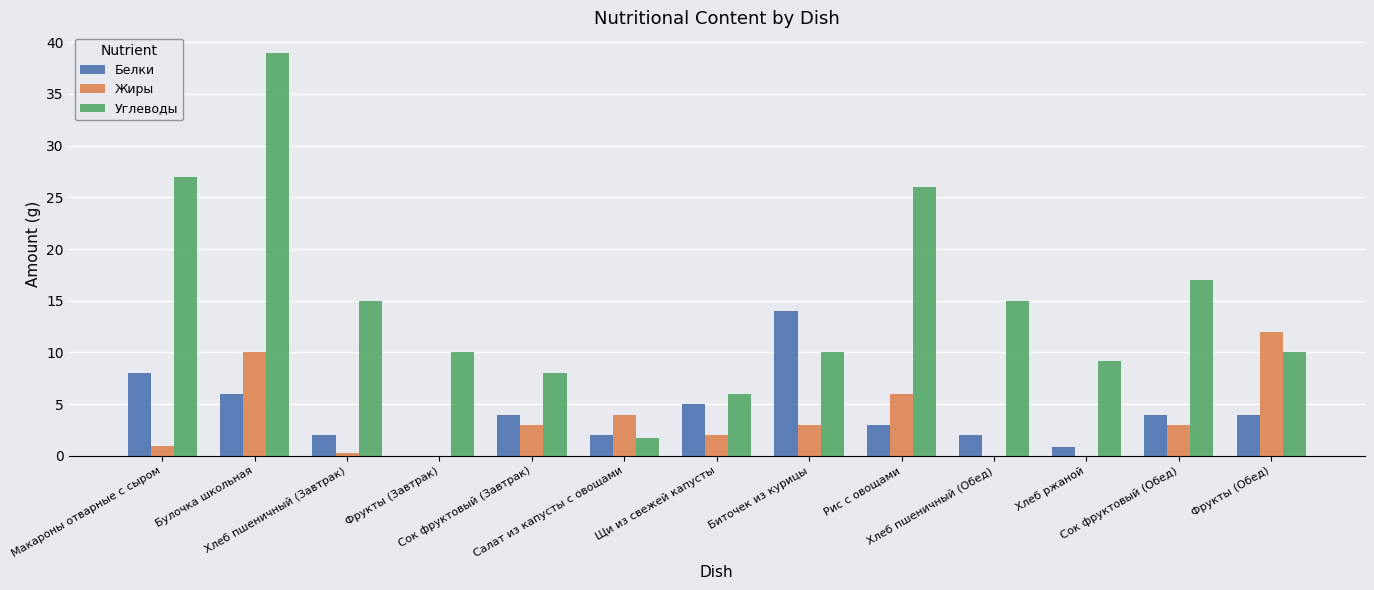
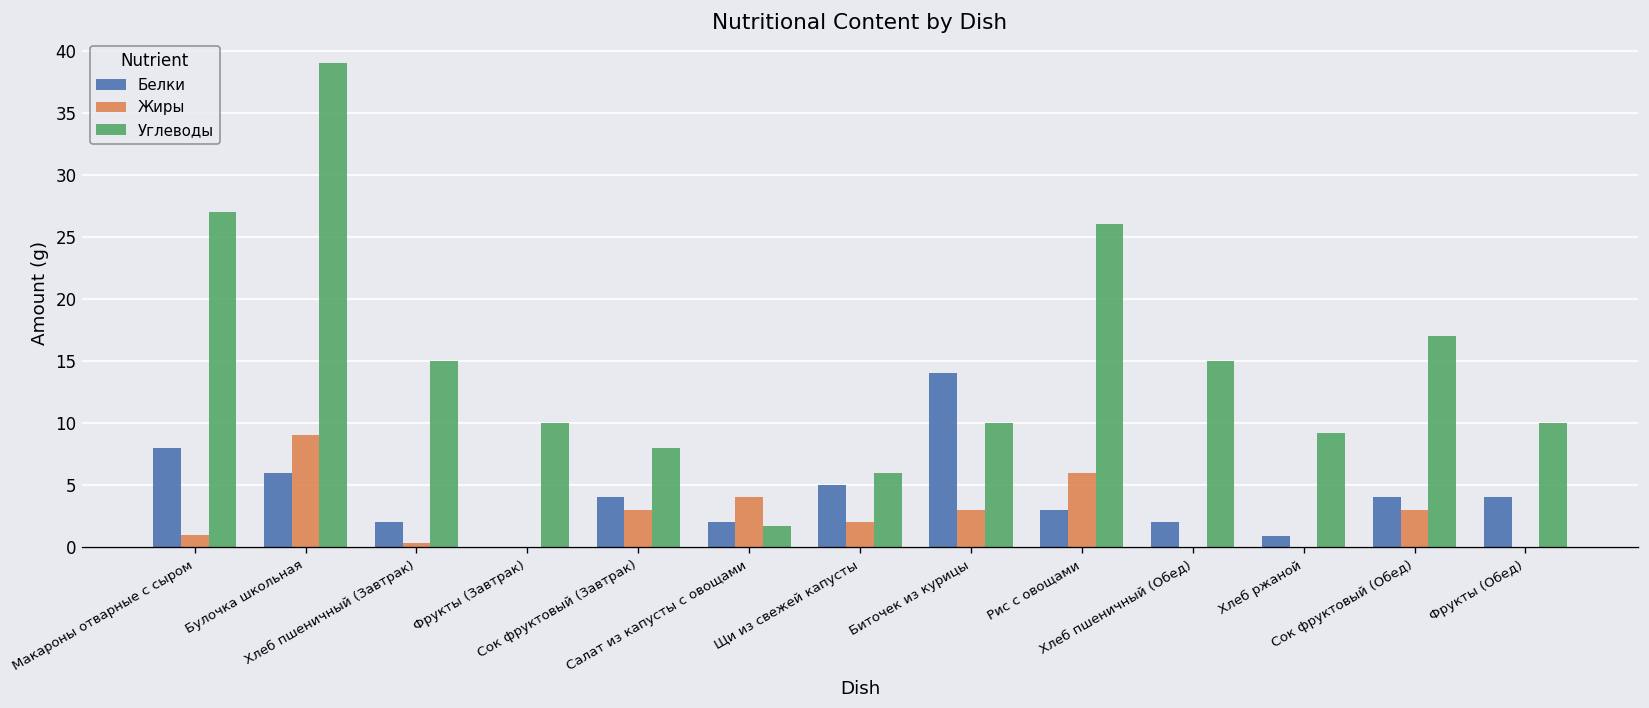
  {
    "Белки": {
      "Макароны отварные с сыром": 8,
      "Булочка школьная": 6,
      "Хлеб пшеничный (Завтрак)": 2,
      "Фрукты (Завтрак)": 0,
      "Сок фруктовый (Завтрак)": 4,
      "Салат из капусты с овощами": 2,
      "Щи из свежей капусты": 5,
      "Биточек из курицы": 14,
      "Рис с овощами": 3,
      "Хлеб пшеничный (Обед)": 2,
      "Хлеб ржаной": 1,
      "Сок фруктовый (Обед)": 4,
      "Фрукты (Обед)": 4
    },
    "Жиры": {
      "Макароны отварные с сыром": 1,
-     "Булочка школьная": 10,
+     "Булочка школьная": 9,
      "Хлеб пшеничный (Завтрак)": 0.3,
      "Фрукты (Завтрак)": 0,
      "Сок фруктовый (Завтрак)": 3,
      "Салат из капусты с овощами": 4,
      "Щи из свежей капусты": 2,
      "Биточек из курицы": 3,
      "Рис с овощами": 6,
      "Хлеб пшеничный (Обед)": 0,
      "Хлеб ржаной": 0,
      "Сок фруктовый (Обед)": 3,
-     "Фрукты (Обед)": 12
+     "Фрукты (Обед)": 0
    },
    "Углеводы": {
      "Макароны отварные с сыром": 27,
      "Булочка школьная": 39,
      "Хлеб пшеничный (Завтрак)": 15,
      "Фрукты (Завтрак)": 10,
      "Сок фруктовый (Завтрак)": 8,
      "Салат из капусты с овощами": 1.7,
      "Щи из свежей капусты": 6,
      "Биточек из курицы": 10,
      "Рис с овощами": 26,
      "Хлеб пшеничный (Обед)": 15,
      "Хлеб ржаной": 9,
      "Сок фруктовый (Обед)": 17,
      "Фрукты (Обед)": 10
    }
  }
